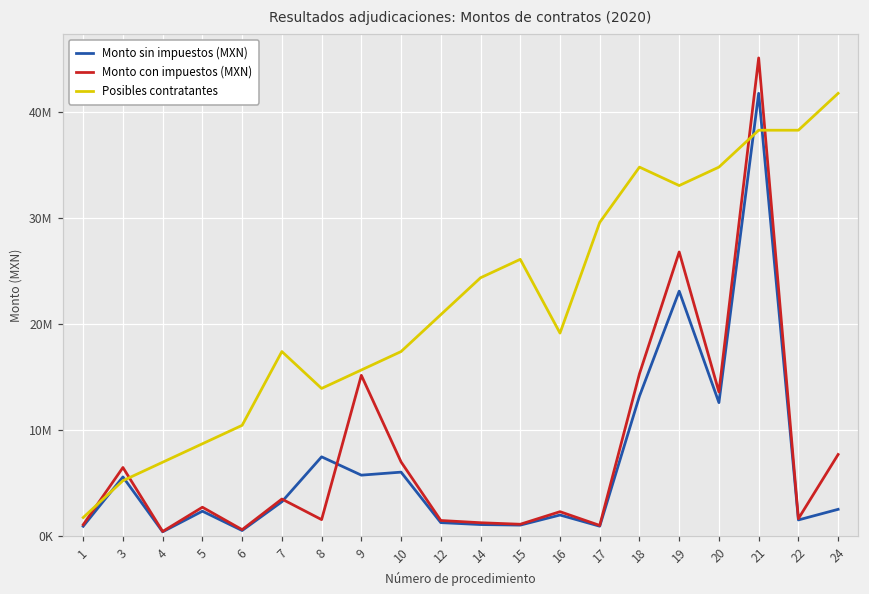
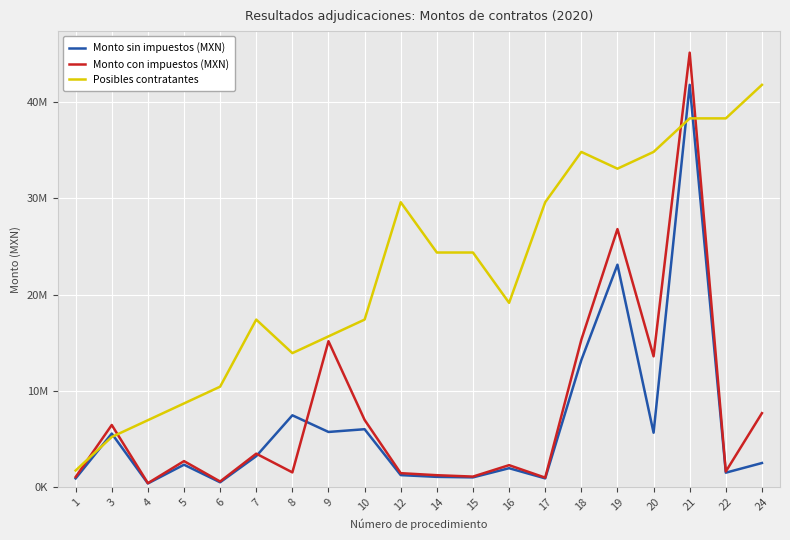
  {
    "Monto sin impuestos (MXN)": {
      "3": 6000000,
      "5": 2000000,
      "8": 7000000,
      "9": 6000000,
      "10": 6000000,
      "16": 2000000,
      "18": 13000000,
      "19": 23000000,
-     "20": 13000000,
+     "20": 6000000,
      "21": 42000000,
      "24": 3000000
    },
    "Monto con impuestos (MXN)": {
      "3": 6000000,
      "5": 3000000,
      "8": 2000000,
      "9": 15000000,
      "10": 7000000,
      "16": 2000000,
      "18": 15000000,
      "19": 27000000,
      "20": 14000000,
      "21": 45000000,
      "24": 8000000
    },
    "Posibles contratantes": {
      "1": 2000000,
      "3": 5000000,
      "4": 7000000,
      "5": 9000000,
      "6": 10000000,
      "7": 17000000,
      "8": 14000000,
      "9": 16000000,
      "10": 17000000,
-     "12": 21000000,
+     "12": 30000000,
      "14": 24000000,
-     "15": 26000000,
+     "15": 24000000,
      "16": 19000000,
      "17": 30000000,
      "18": 35000000,
      "19": 33000000,
      "20": 35000000,
      "21": 38000000,
      "22": 38000000,
      "24": 42000000
    }
  }
